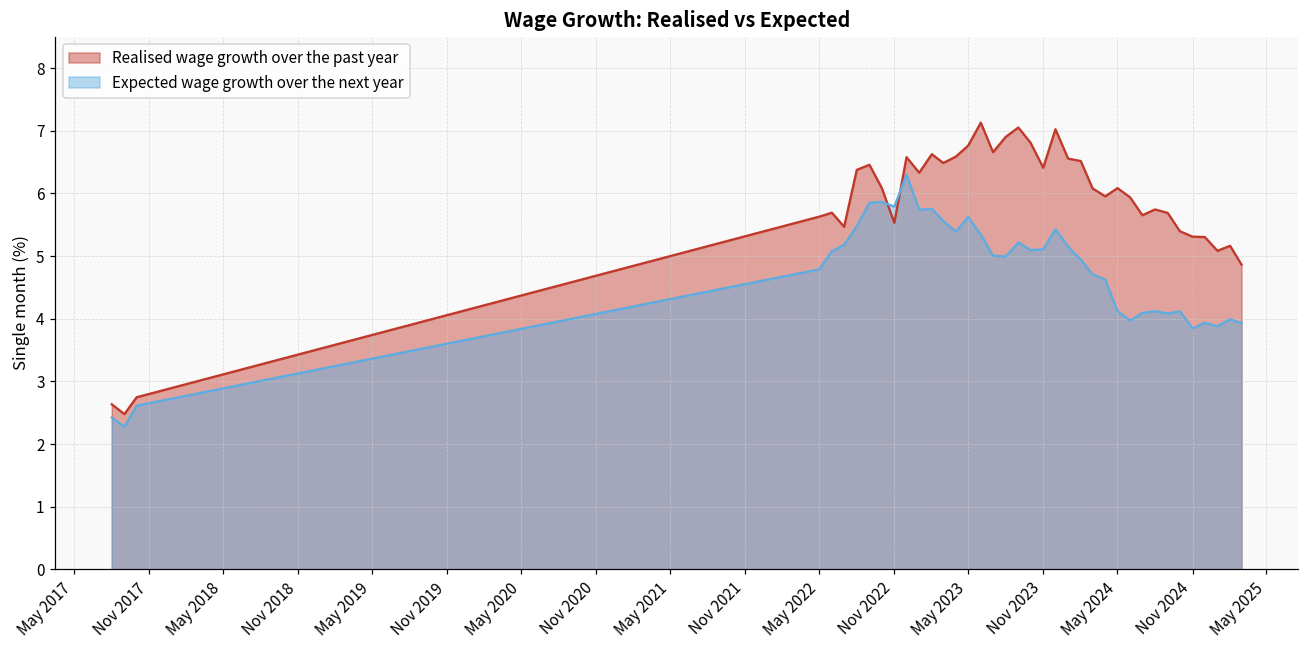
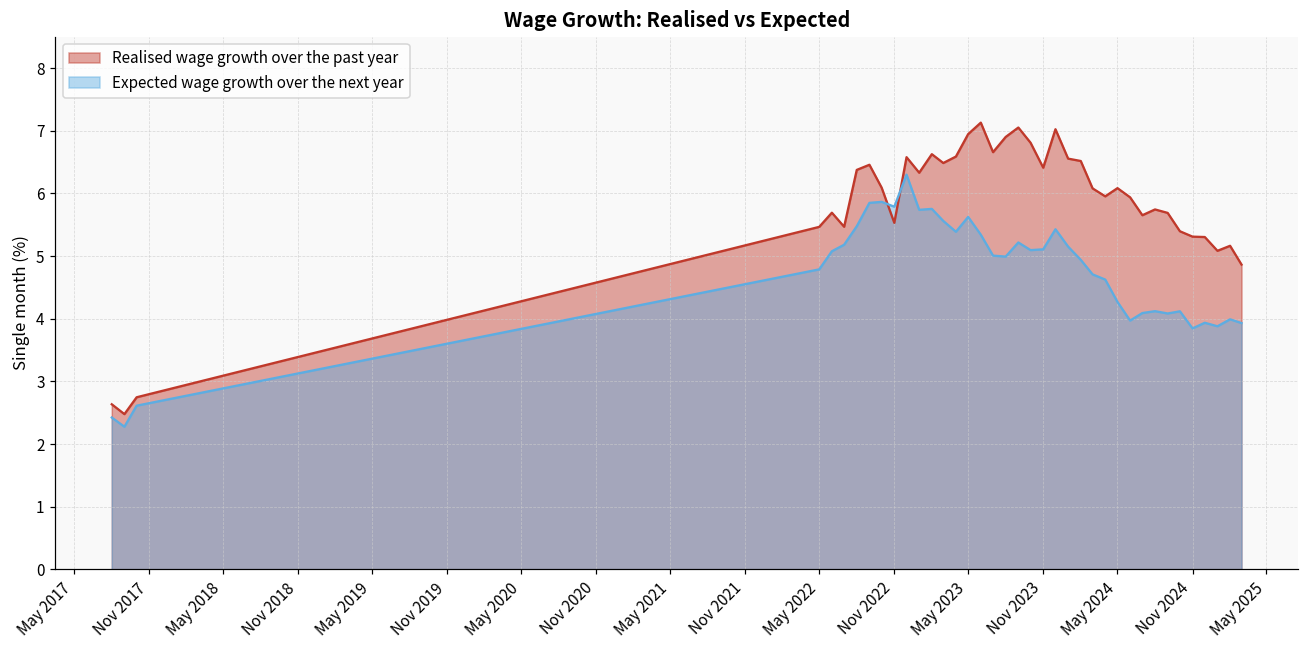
  {
    "Realised wage growth over the past year": {
-     "May 2022": 5.6,
+     "May 2022": 5.5,
      "Nov 2022": 5.5,
-     "May 2023": 6.8,
+     "May 2023": 6.9,
      "Nov 2023": 6.4,
      "May 2024": 6.1,
      "Nov 2024": 5.3
    },
    "Expected wage growth over the next year": {
      "May 2022": 4.8,
      "Nov 2022": 5.8,
      "May 2023": 5.6,
      "Nov 2023": 5.1,
-     "May 2024": 4.1,
+     "May 2024": 4.3,
      "Nov 2024": 3.8
    }
  }
